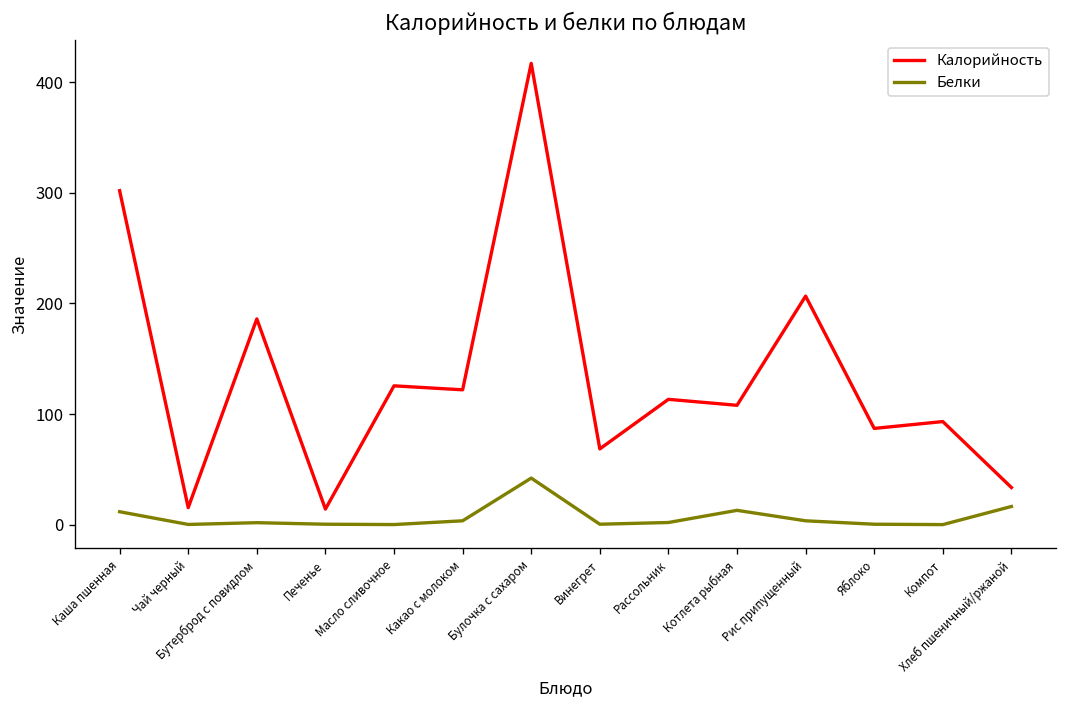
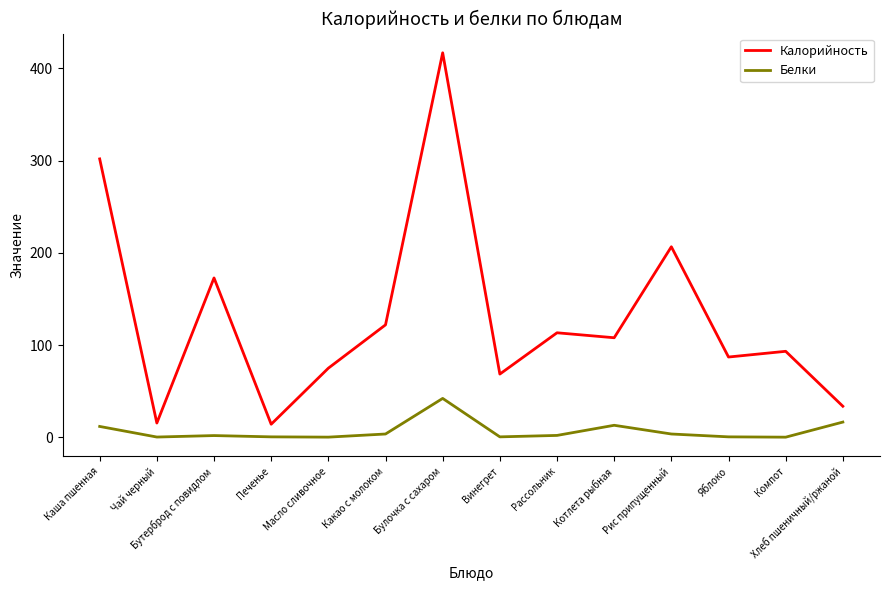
  {
    "Калорийность": {
      "Каша пшенная": 300,
      "Чай черный": 20,
-     "Бутерброд с повидлом": 190,
+     "Бутерброд с повидлом": 170,
      "Печенье": 10,
-     "Масло сливочное": 130,
+     "Масло сливочное": 70,
      "Какао с молоком": 120,
      "Булочка с сахаром": 420,
      "Винегрет": 70,
      "Рассольник": 110,
      "Котлета рыбная": 110,
      "Рис припущенный": 210,
      "Яблоко": 90,
      "Компот": 90,
      "Хлеб пшеничный/ржаной": 30
    },
    "Белки": {
      "Каша пшенная": 10,
      "Чай черный": 0,
      "Бутерброд с повидлом": 0,
      "Печенье": 0,
      "Масло сливочное": 0,
      "Какао с молоком": 0,
      "Булочка с сахаром": 40,
      "Винегрет": 0,
      "Рассольник": 0,
      "Котлета рыбная": 10,
      "Рис припущенный": 0,
      "Яблоко": 0,
      "Компот": 0,
      "Хлеб пшеничный/ржаной": 20
    }
  }
